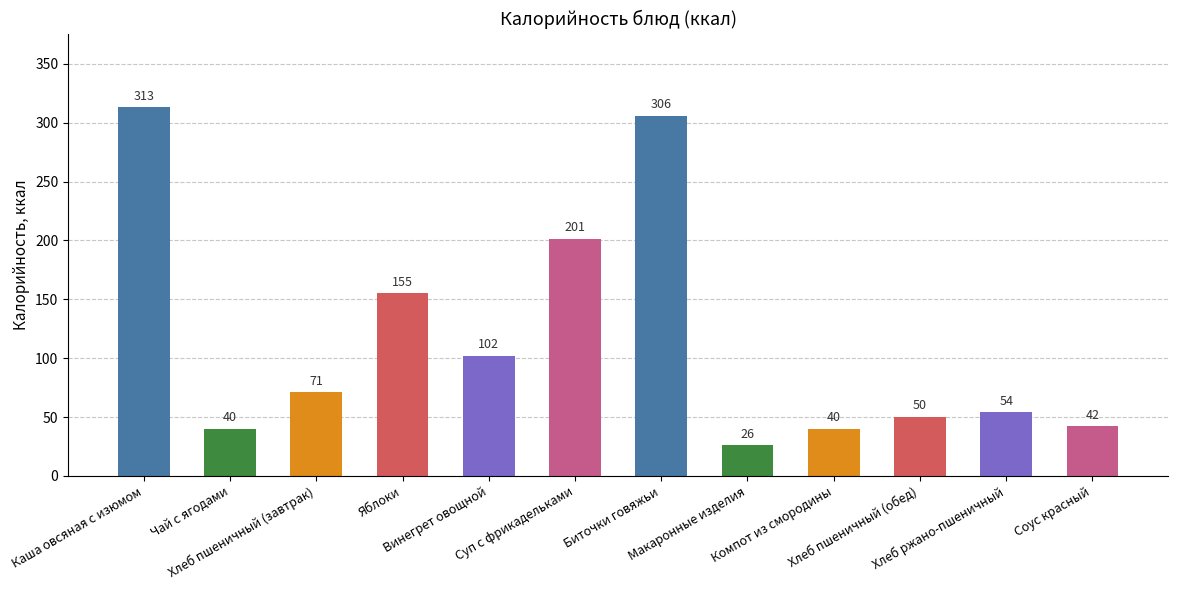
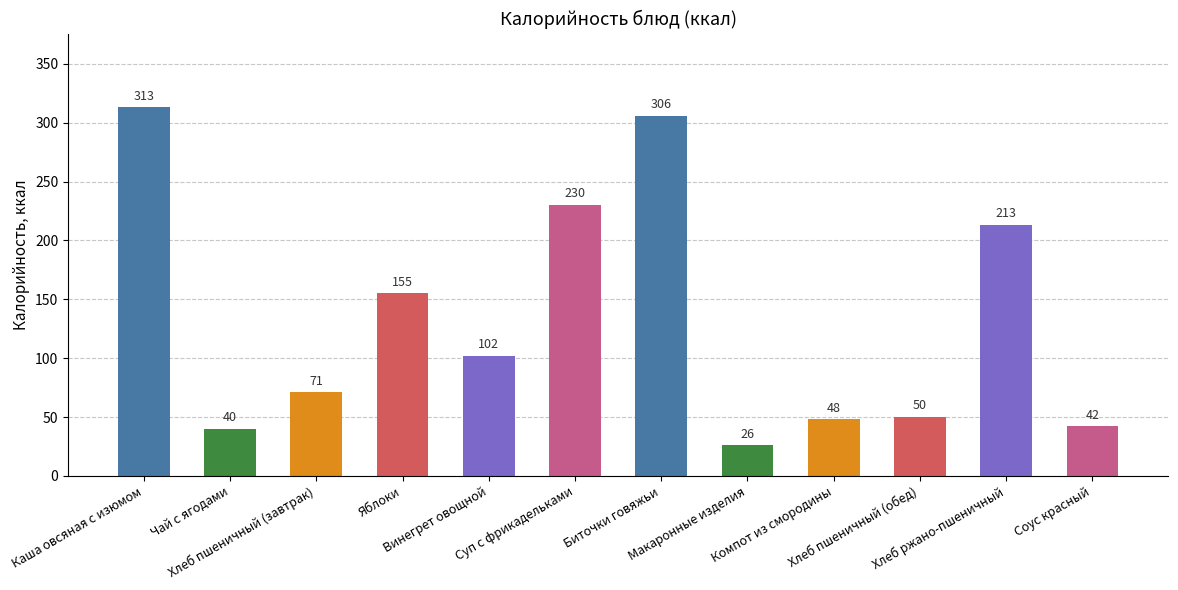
  {
    "Каша овсяная с изюмом": 313,
    "Чай с ягодами": 40,
    "Хлеб пшеничный (завтрак)": 71,
    "Яблоки": 155,
    "Винегрет овощной": 102,
-   "Суп с фрикадельками": 201,
+   "Суп с фрикадельками": 230,
    "Биточки говяжьи": 306,
    "Макаронные изделия": 26,
-   "Компот из смородины": 40,
+   "Компот из смородины": 48,
    "Хлеб пшеничный (обед)": 50,
-   "Хлеб ржано-пшеничный": 54,
+   "Хлеб ржано-пшеничный": 213,
    "Соус красный": 42
  }
